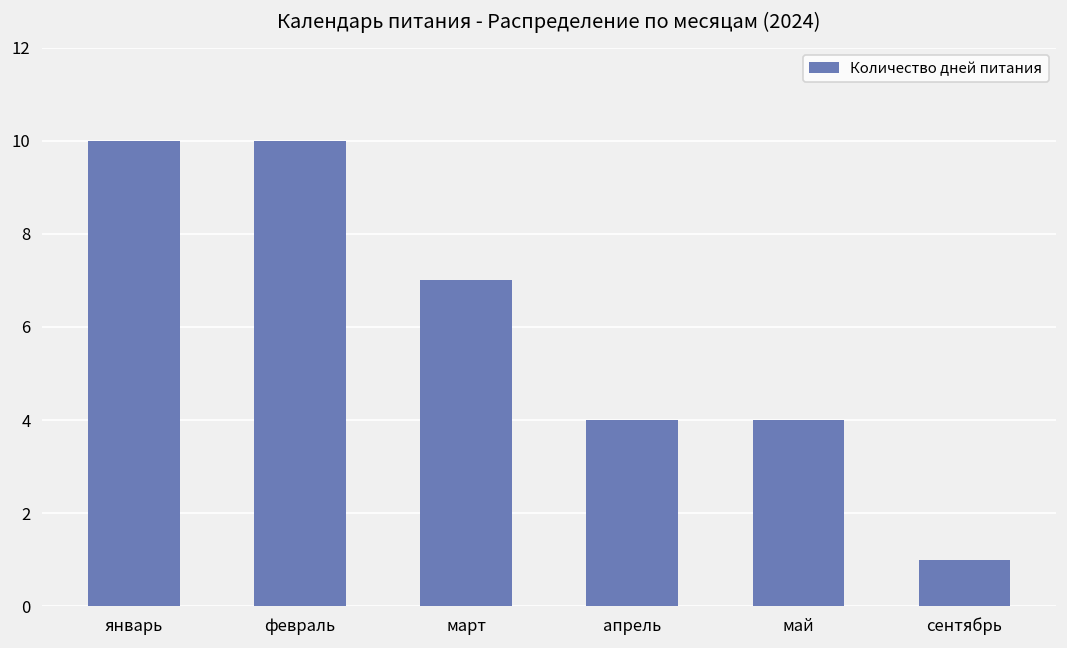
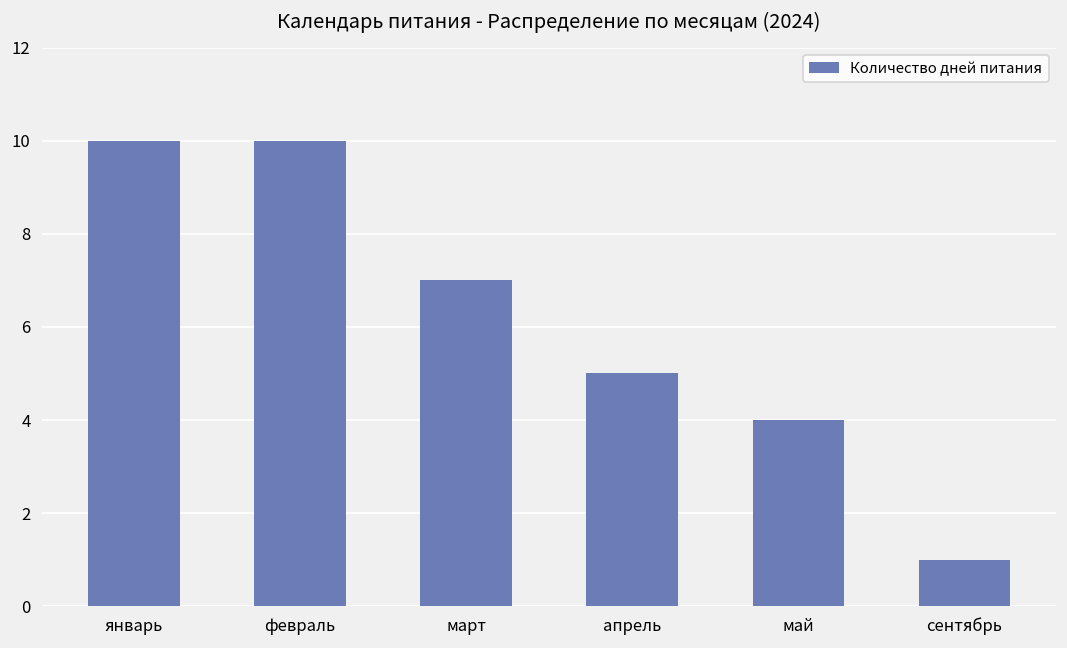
  {
    "январь": 10,
    "февраль": 10,
    "март": 7,
-   "апрель": 4,
+   "апрель": 5,
    "май": 4,
    "сентябрь": 1
  }
